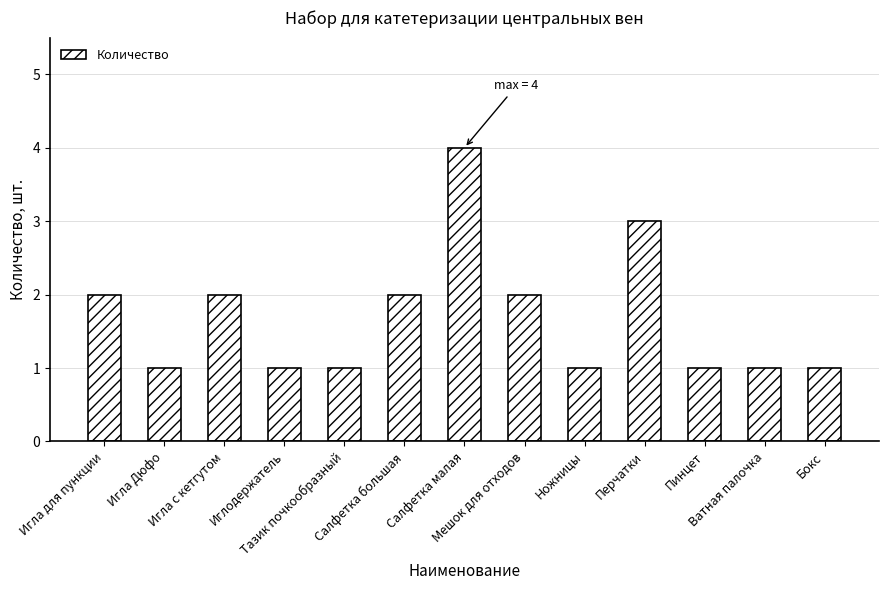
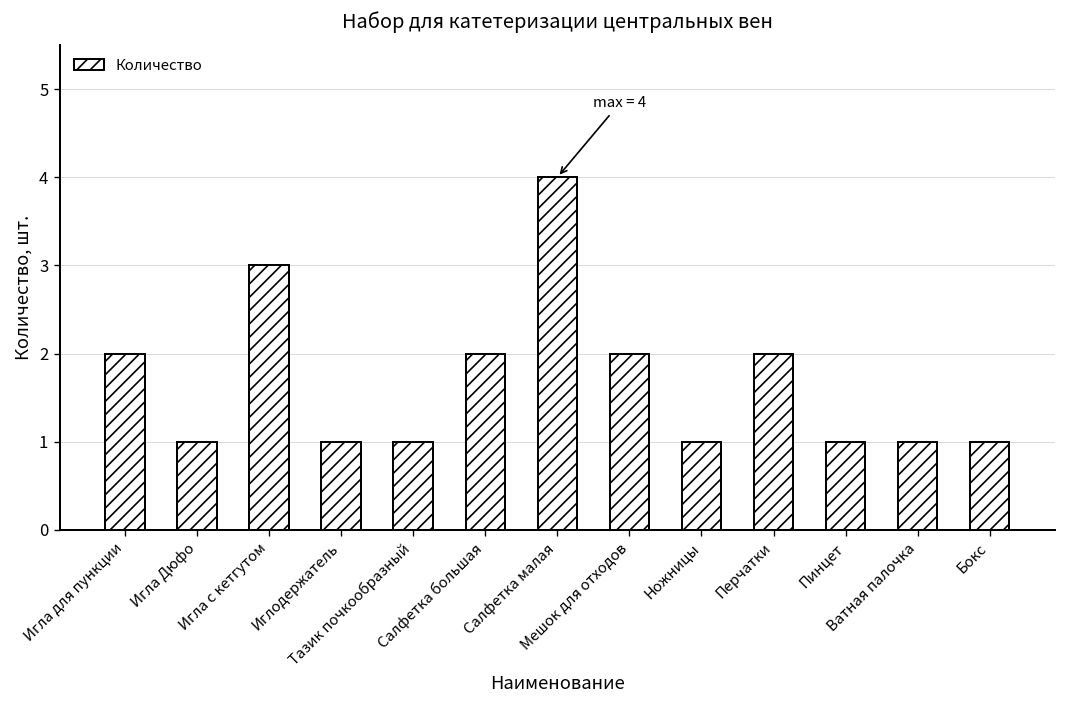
  {
    "Игла для пункции": 2,
    "Игла Дюфо": 1,
-   "Игла с кетгутом": 2,
+   "Игла с кетгутом": 3,
    "Иглодержатель": 1,
    "Тазик почкообразный": 1,
    "Салфетка большая": 2,
    "Мешок для отходов": 2,
    "Ножницы": 1,
-   "Перчатки": 3,
+   "Перчатки": 2,
    "Пинцет": 1,
    "Ватная палочка": 1,
    "Бокс": 1
  }
